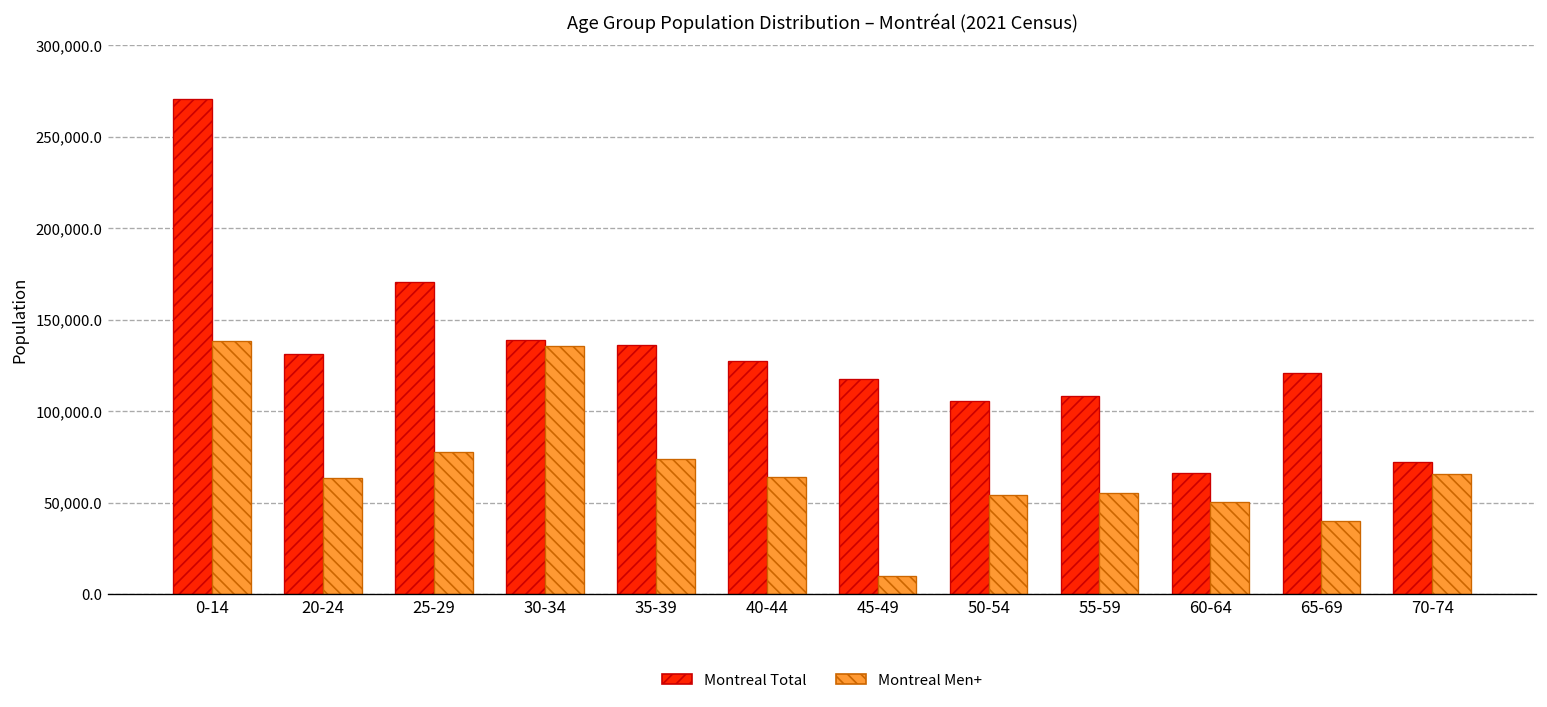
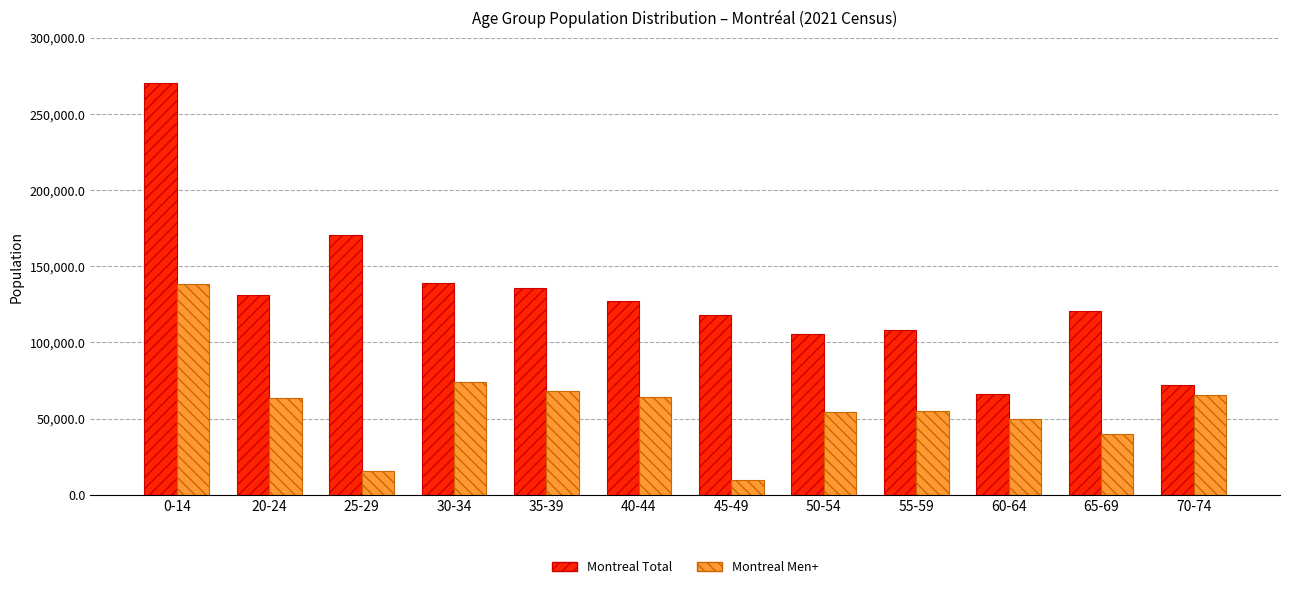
  {
    "Montreal Total": {
      "0-14": "270,000",
      "20-24": "131,000",
      "25-29": "171,000",
      "30-34": "139,000",
      "35-39": "136,000",
      "40-44": "127,000",
      "45-49": "118,000",
      "50-54": "106,000",
      "55-59": "108,000",
      "60-64": "66,000",
      "65-69": "121,000",
      "70-74": "72,000"
    },
    "Montreal Men+": {
      "0-14": "138,000",
      "20-24": "63,000",
-     "25-29": "78,000",
-     "30-34": "136,000",
-     "35-39": "74,000",
+     "25-29": "16,000",
+     "30-34": "74,000",
+     "35-39": "68,000",
      "40-44": "64,000",
      "45-49": "10,000",
      "50-54": "54,000",
      "55-59": "55,000",
      "60-64": "50,000",
      "65-69": "40,000",
      "70-74": "65,000"
    }
  }
